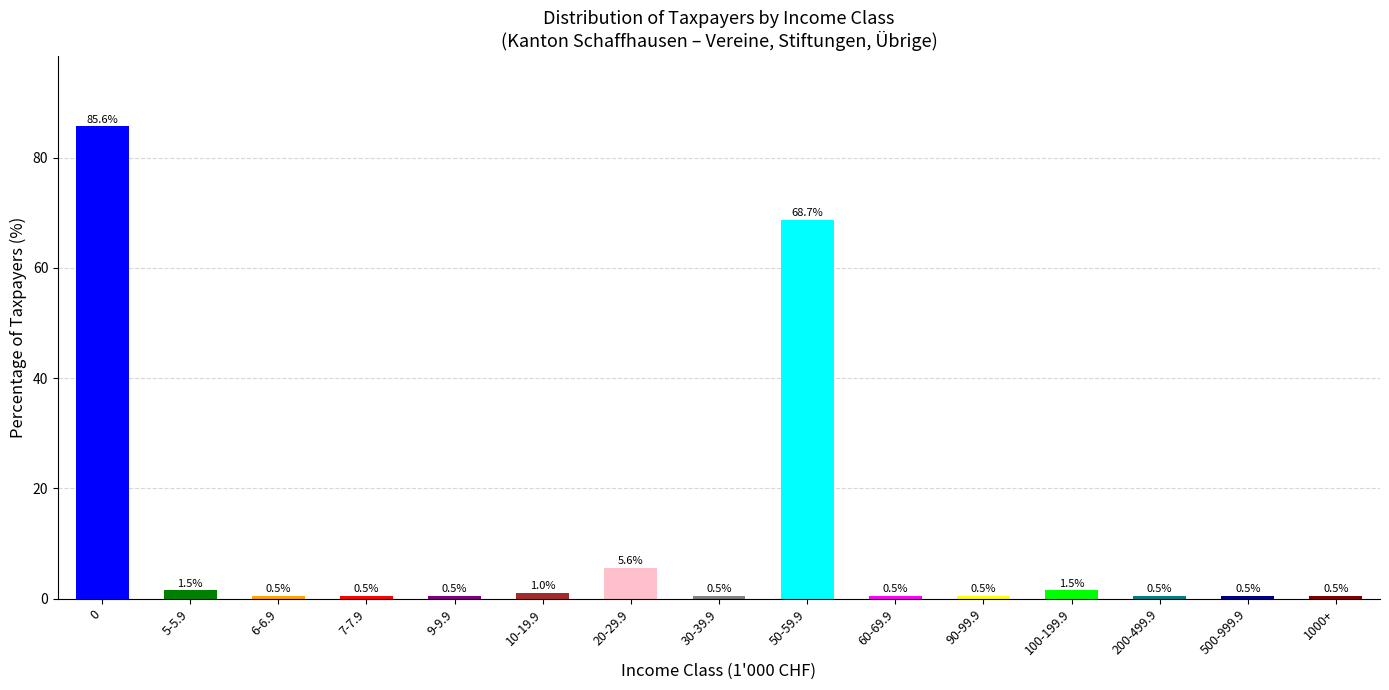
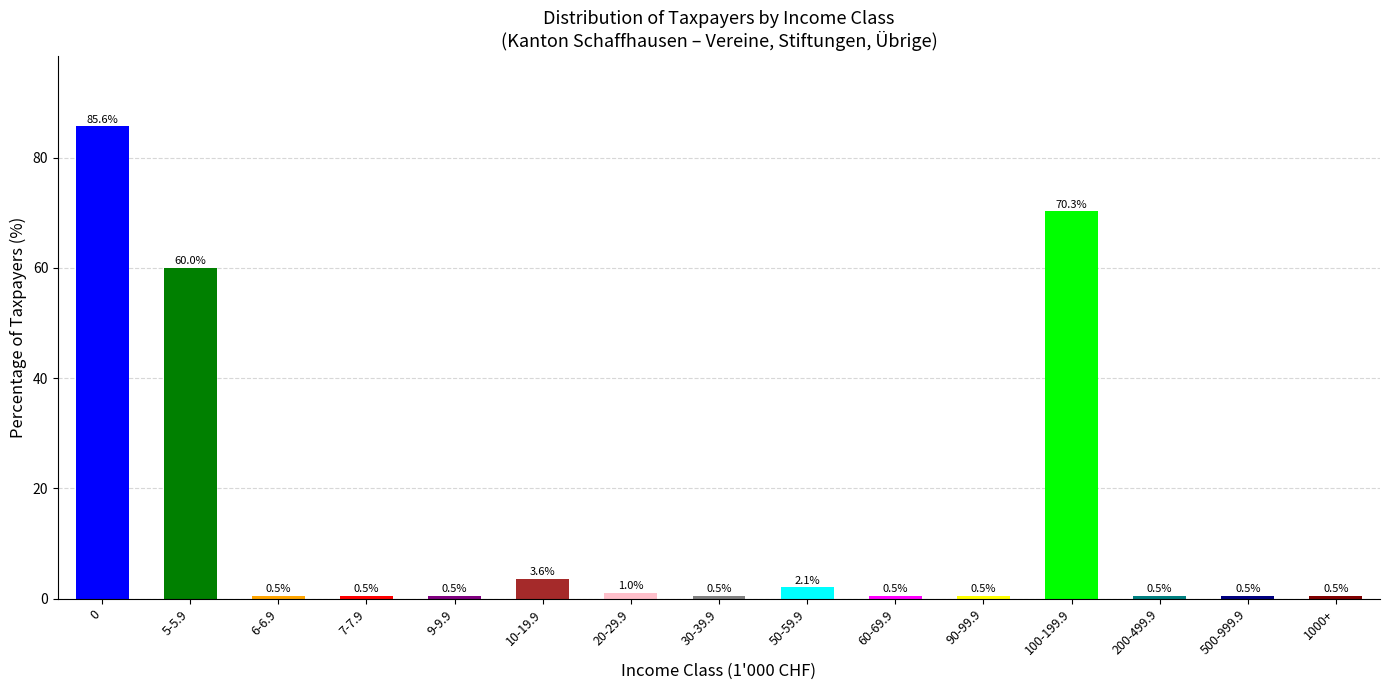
  {
    "0": "85.6%",
-   "5-5.9": "1.5%",
+   "5-5.9": "60.0%",
    "6-6.9": "0.5%",
    "7-7.9": "0.5%",
    "9-9.9": "0.5%",
-   "10-19.9": "1.0%",
-   "20-29.9": "5.6%",
+   "10-19.9": "3.6%",
+   "20-29.9": "1.0%",
    "30-39.9": "0.5%",
-   "50-59.9": "68.7%",
+   "50-59.9": "2.1%",
    "60-69.9": "0.5%",
    "90-99.9": "0.5%",
-   "100-199.9": "1.5%",
+   "100-199.9": "70.3%",
    "200-499.9": "0.5%",
    "500-999.9": "0.5%",
    "1000+": "0.5%"
  }
